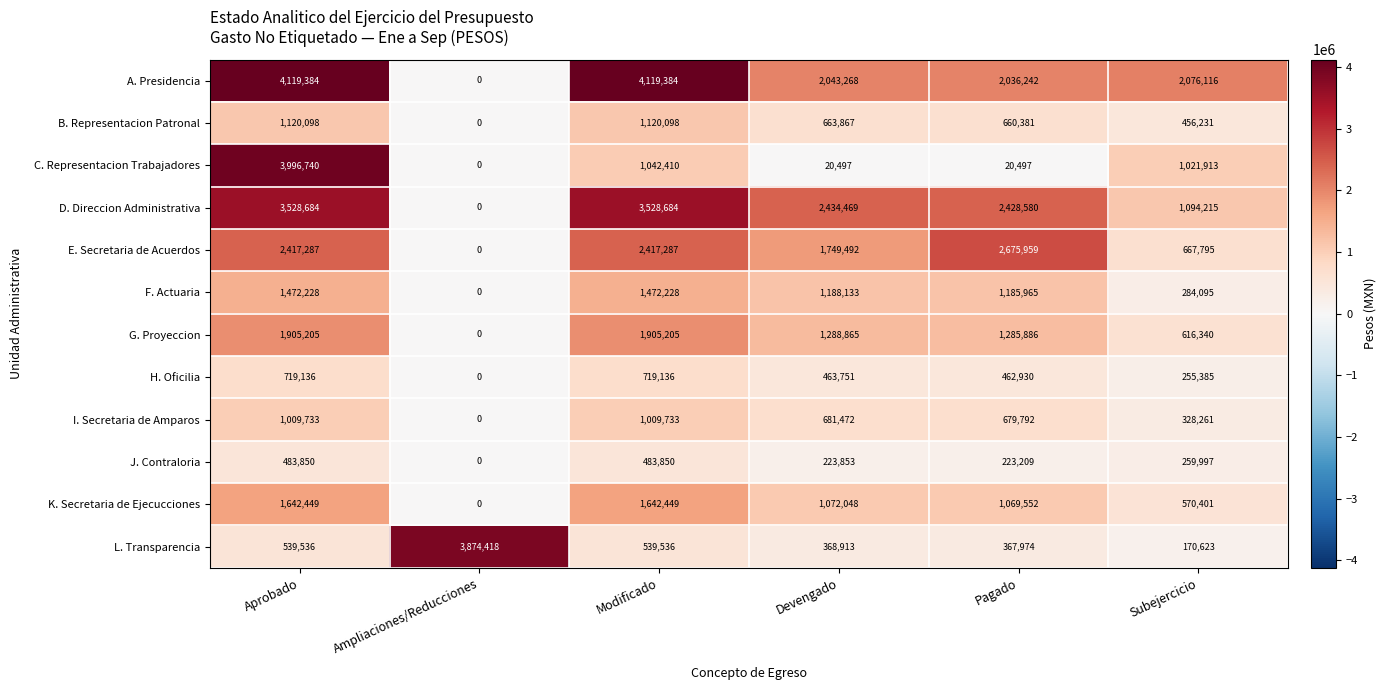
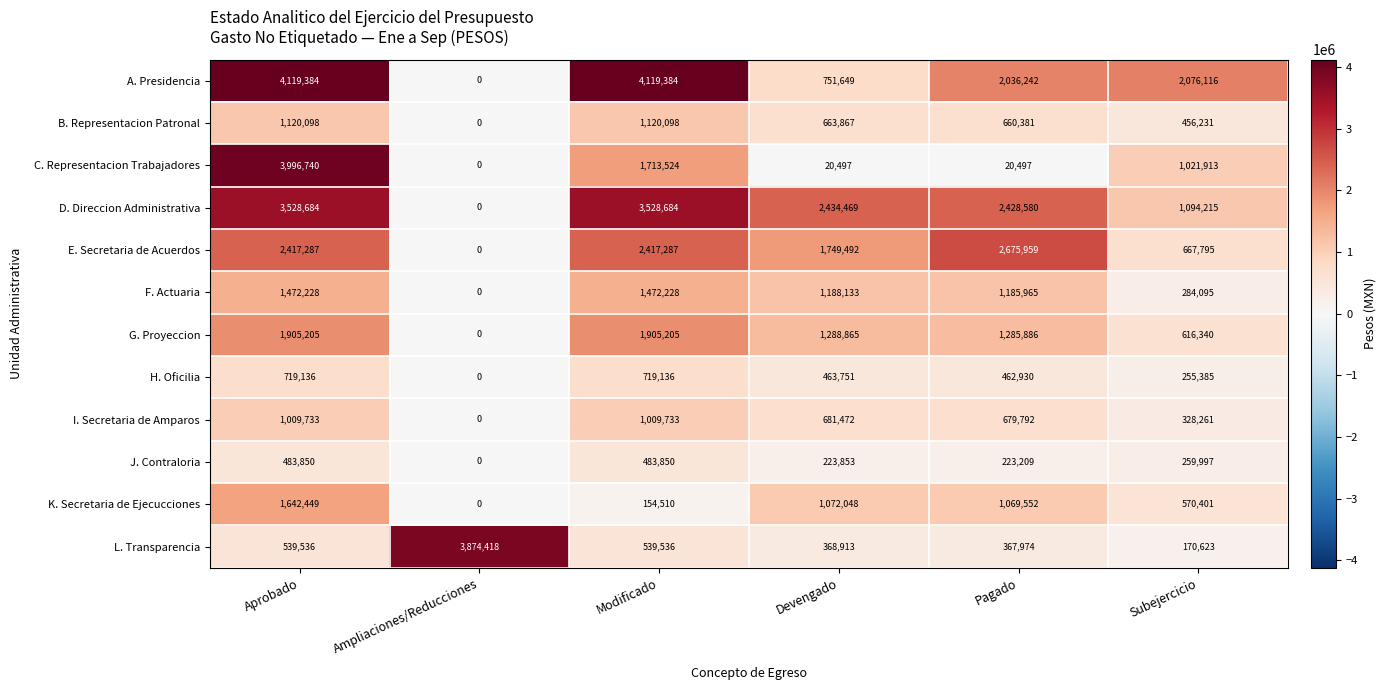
  {
    "A. Presidencia": {
      "Aprobado": "4,119,384",
      "Ampliaciones/Reducciones": "0",
      "Modificado": "4,119,384",
-     "Devengado": "2,043,268",
+     "Devengado": "751,649",
      "Pagado": "2,036,242",
      "Subejercicio": "2,076,116"
    },
    "B. Representacion Patronal": {
      "Aprobado": "1,120,098",
      "Ampliaciones/Reducciones": "0",
      "Modificado": "1,120,098",
      "Devengado": "663,867",
      "Pagado": "660,381",
      "Subejercicio": "456,231"
    },
    "C. Representacion Trabajadores": {
      "Aprobado": "3,996,740",
      "Ampliaciones/Reducciones": "0",
-     "Modificado": "1,042,410",
+     "Modificado": "1,713,524",
      "Devengado": "20,497",
      "Pagado": "20,497",
      "Subejercicio": "1,021,913"
    },
    "D. Direccion Administrativa": {
      "Aprobado": "3,528,684",
      "Ampliaciones/Reducciones": "0",
      "Modificado": "3,528,684",
      "Devengado": "2,434,469",
      "Pagado": "2,428,580",
      "Subejercicio": "1,094,215"
    },
    "E. Secretaria de Acuerdos": {
      "Aprobado": "2,417,287",
      "Ampliaciones/Reducciones": "0",
      "Modificado": "2,417,287",
      "Devengado": "1,749,492",
      "Pagado": "2,675,959",
      "Subejercicio": "667,795"
    },
    "F. Actuaria": {
      "Aprobado": "1,472,228",
      "Ampliaciones/Reducciones": "0",
      "Modificado": "1,472,228",
      "Devengado": "1,188,133",
      "Pagado": "1,185,965",
      "Subejercicio": "284,095"
    },
    "G. Proyeccion": {
      "Aprobado": "1,905,205",
      "Ampliaciones/Reducciones": "0",
      "Modificado": "1,905,205",
      "Devengado": "1,288,865",
      "Pagado": "1,285,886",
      "Subejercicio": "616,340"
    },
    "H. Oficilia": {
      "Aprobado": "719,136",
      "Ampliaciones/Reducciones": "0",
      "Modificado": "719,136",
      "Devengado": "463,751",
      "Pagado": "462,930",
      "Subejercicio": "255,385"
    },
    "I. Secretaria de Amparos": {
      "Aprobado": "1,009,733",
      "Ampliaciones/Reducciones": "0",
      "Modificado": "1,009,733",
      "Devengado": "681,472",
      "Pagado": "679,792",
      "Subejercicio": "328,261"
    },
    "J. Contraloria": {
      "Aprobado": "483,850",
      "Ampliaciones/Reducciones": "0",
      "Modificado": "483,850",
      "Devengado": "223,853",
      "Pagado": "223,209",
      "Subejercicio": "259,997"
    },
    "K. Secretaria de Ejecucciones": {
      "Aprobado": "1,642,449",
      "Ampliaciones/Reducciones": "0",
-     "Modificado": "1,642,449",
+     "Modificado": "154,510",
      "Devengado": "1,072,048",
      "Pagado": "1,069,552",
      "Subejercicio": "570,401"
    },
    "L. Transparencia": {
      "Aprobado": "539,536",
      "Ampliaciones/Reducciones": "3,874,418",
      "Modificado": "539,536",
      "Devengado": "368,913",
      "Pagado": "367,974",
      "Subejercicio": "170,623"
    }
  }
